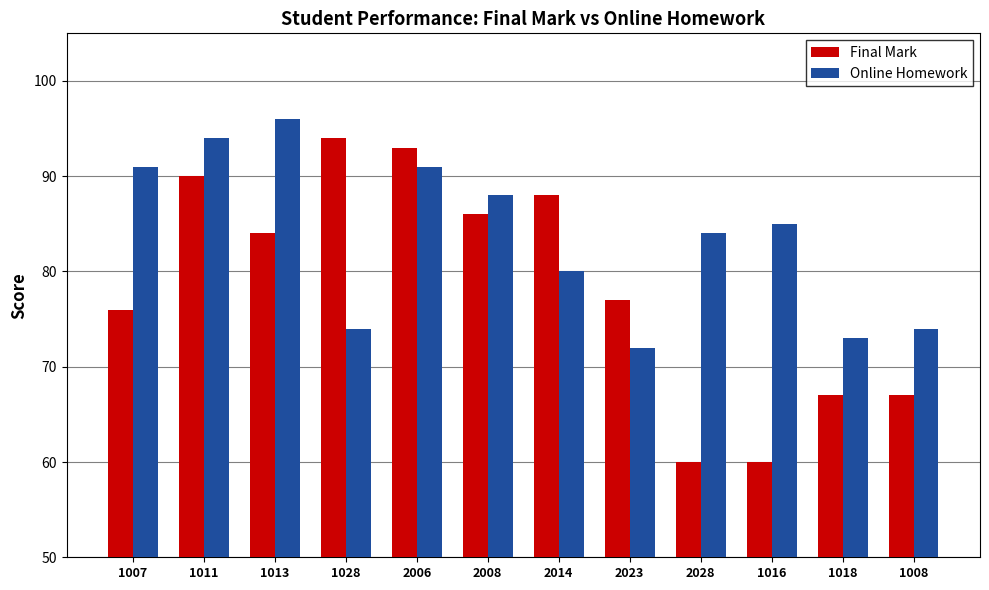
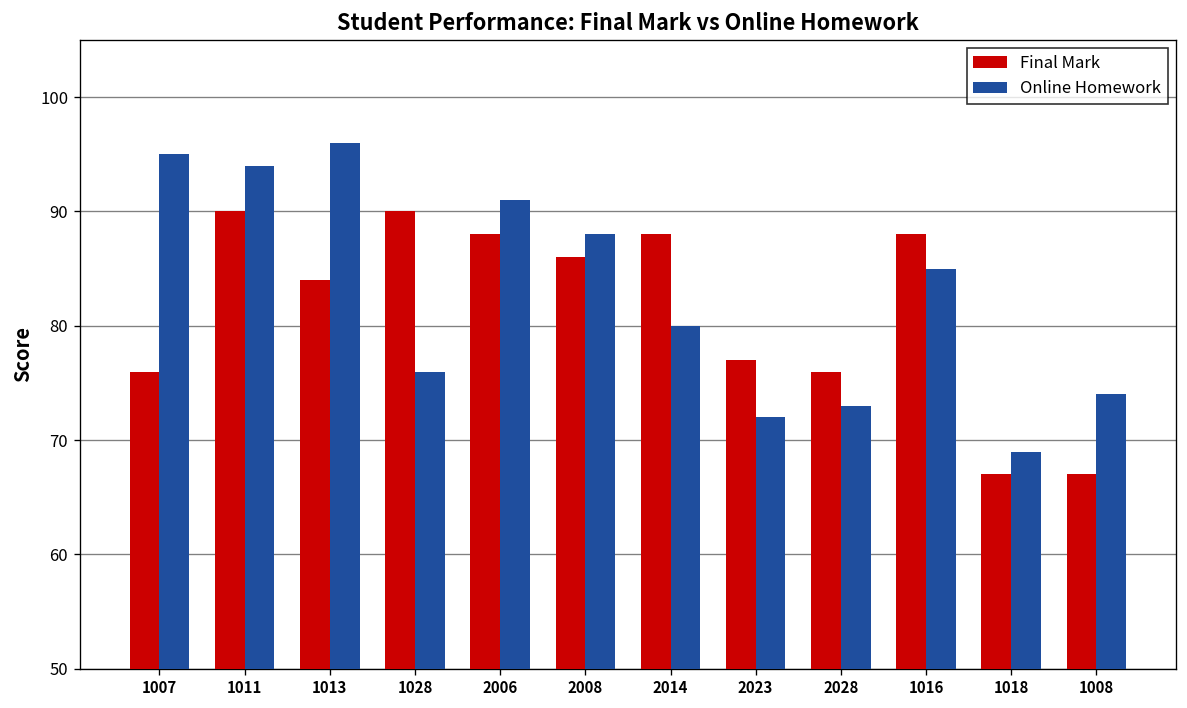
  {
    "Final Mark": {
      "1007": 76,
      "1011": 90,
      "1013": 84,
-     "1028": 94,
-     "2006": 93,
+     "1028": 90,
+     "2006": 88,
      "2008": 86,
      "2014": 88,
      "2023": 77,
-     "2028": 60,
-     "1016": 60,
+     "2028": 76,
+     "1016": 88,
      "1018": 67,
      "1008": 67
    },
    "Online Homework": {
-     "1007": 91,
+     "1007": 95,
      "1011": 94,
      "1013": 96,
-     "1028": 74,
+     "1028": 76,
      "2006": 91,
      "2008": 88,
      "2014": 80,
      "2023": 72,
-     "2028": 84,
+     "2028": 73,
      "1016": 85,
-     "1018": 73,
+     "1018": 69,
      "1008": 74
    }
  }
